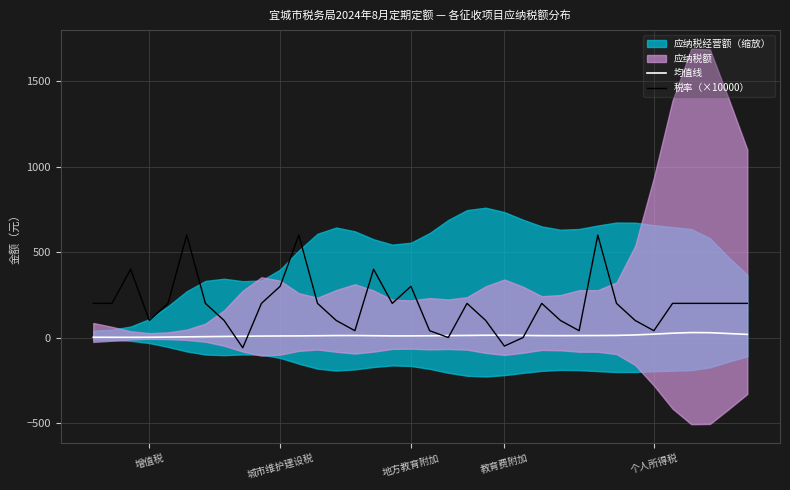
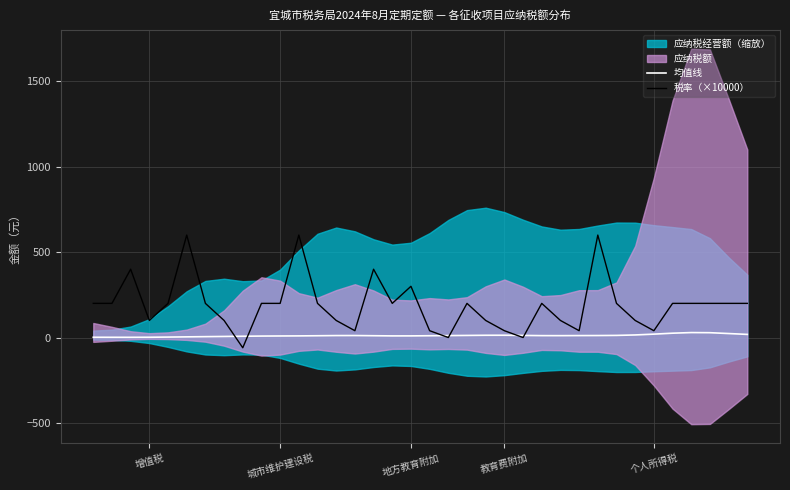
  {
    "均值线": {
      "增值税": 0,
      "城市维护建设税": 10,
      "地方教育附加": 10,
      "教育费附加": 10,
      "个人所得税": 20
    },
    "税率（×10000）": {
-     "城市维护建设税": 300,
+     "城市维护建设税": 200,
      "地方教育附加": 300,
-     "教育费附加": -50,
+     "教育费附加": 40,
      "个人所得税": 40
    }
  }
